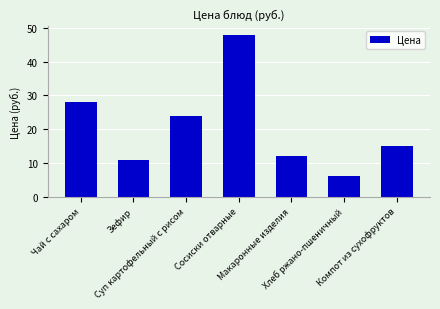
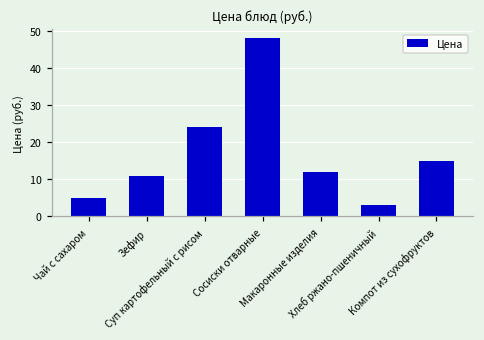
  {
-   "Чай с сахаром": 28,
+   "Чай с сахаром": 5,
    "Зефир": 11,
    "Суп картофельный с рисом": 24,
    "Сосиски отварные": 48,
    "Макаронные изделия": 12,
-   "Хлеб ржано-пшеничный": 6,
+   "Хлеб ржано-пшеничный": 3,
    "Компот из сухофруктов": 15
  }
